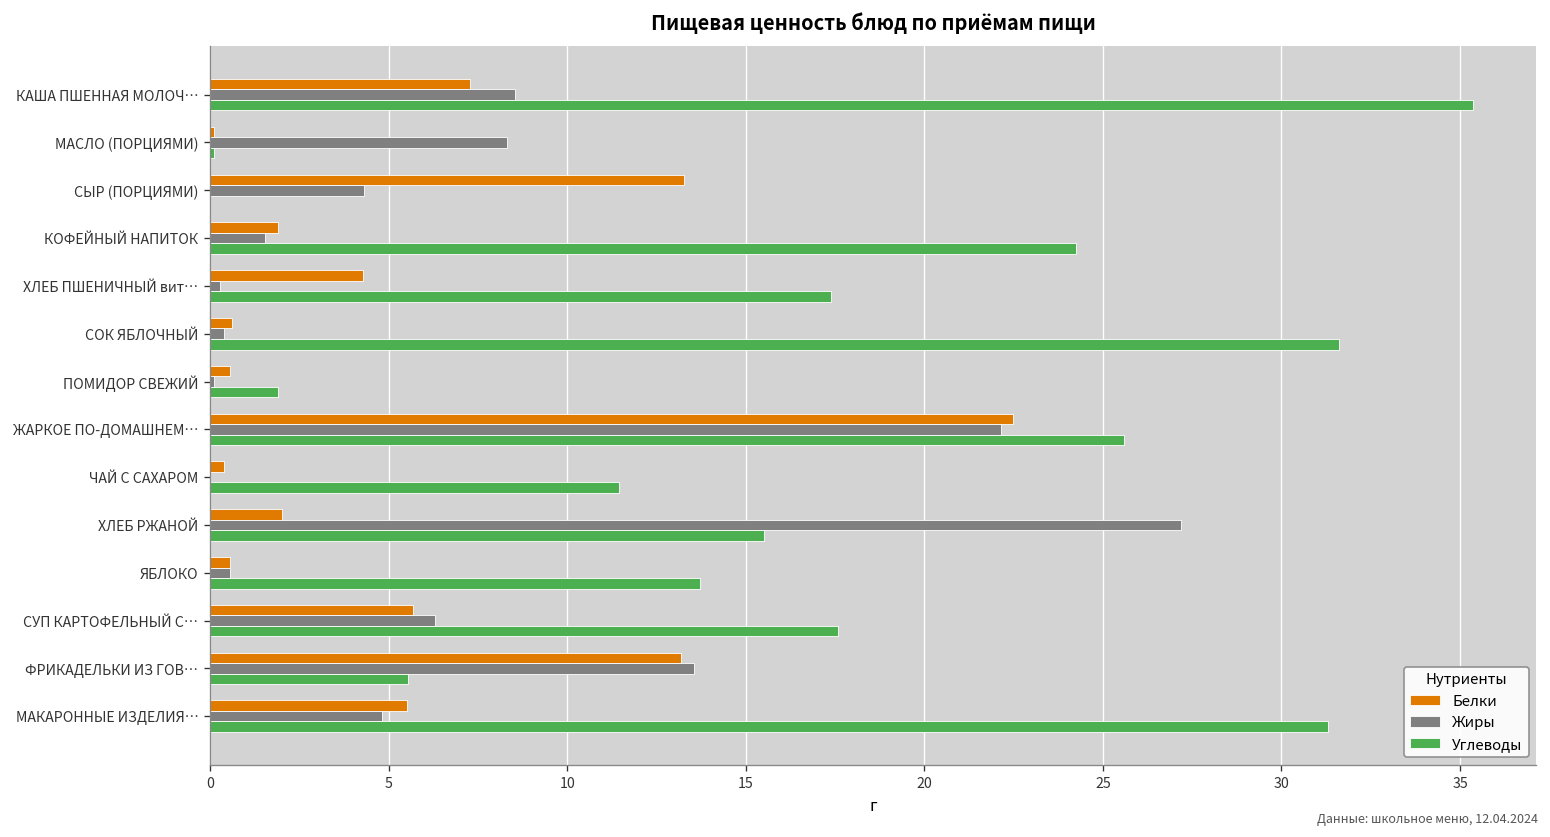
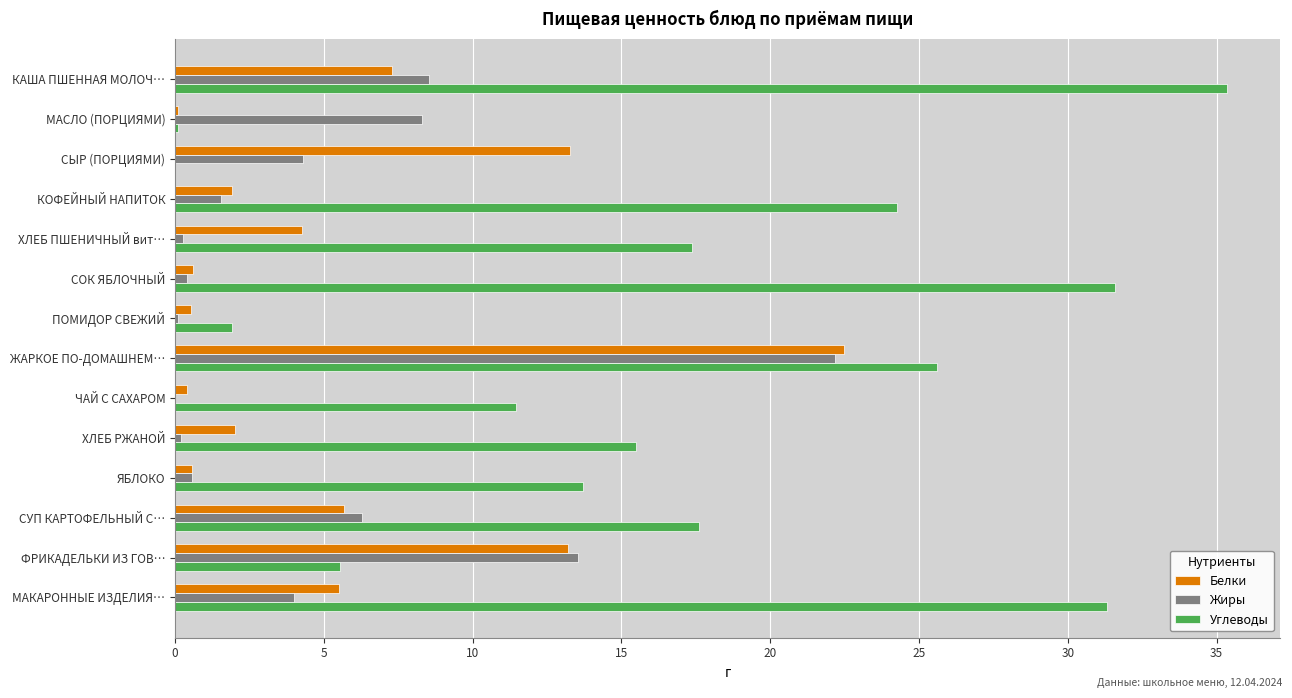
  {
    "Белки": {
      "КАША ПШЕННАЯ МОЛОЧ…": 7.3,
      "МАСЛО (ПОРЦИЯМИ)": 0.1,
      "СЫР (ПОРЦИЯМИ)": 13.3,
      "КОФЕЙНЫЙ НАПИТОК": 1.9,
      "ХЛЕБ ПШЕНИЧНЫЙ вит…": 4.3,
      "СОК ЯБЛОЧНЫЙ": 0.6,
      "ПОМИДОР СВЕЖИЙ": 0.6,
      "ЖАРКОЕ ПО-ДОМАШНЕМ…": 22.5,
      "ЧАЙ С САХАРОМ": 0.4,
      "ХЛЕБ РЖАНОЙ": 2.0,
      "ЯБЛОКО": 0.6,
      "СУП КАРТОФЕЛЬНЫЙ С…": 5.7,
      "ФРИКАДЕЛЬКИ ИЗ ГОВ…": 13.2,
      "МАКАРОННЫЕ ИЗДЕЛИЯ…": 5.5
    },
    "Жиры": {
      "КАША ПШЕННАЯ МОЛОЧ…": 8.5,
      "МАСЛО (ПОРЦИЯМИ)": 8.3,
      "СЫР (ПОРЦИЯМИ)": 4.3,
      "КОФЕЙНЫЙ НАПИТОК": 1.6,
      "ХЛЕБ ПШЕНИЧНЫЙ вит…": 0.3,
      "СОК ЯБЛОЧНЫЙ": 0.4,
      "ПОМИДОР СВЕЖИЙ": 0.1,
      "ЖАРКОЕ ПО-ДОМАШНЕМ…": 22.2,
      "ЧАЙ С САХАРОМ": 0.0,
-     "ХЛЕБ РЖАНОЙ": 27.2,
+     "ХЛЕБ РЖАНОЙ": 0.2,
      "ЯБЛОКО": 0.6,
      "СУП КАРТОФЕЛЬНЫЙ С…": 6.3,
      "ФРИКАДЕЛЬКИ ИЗ ГОВ…": 13.5,
-     "МАКАРОННЫЕ ИЗДЕЛИЯ…": 4.8
+     "МАКАРОННЫЕ ИЗДЕЛИЯ…": 4.0
    },
    "Углеводы": {
      "КАША ПШЕННАЯ МОЛОЧ…": 35.4,
      "МАСЛО (ПОРЦИЯМИ)": 0.1,
      "СЫР (ПОРЦИЯМИ)": 0.0,
      "КОФЕЙНЫЙ НАПИТОК": 24.3,
      "ХЛЕБ ПШЕНИЧНЫЙ вит…": 17.4,
      "СОК ЯБЛОЧНЫЙ": 31.6,
      "ПОМИДОР СВЕЖИЙ": 1.9,
      "ЖАРКОЕ ПО-ДОМАШНЕМ…": 25.6,
      "ЧАЙ С САХАРОМ": 11.5,
      "ХЛЕБ РЖАНОЙ": 15.5,
      "ЯБЛОКО": 13.7,
      "СУП КАРТОФЕЛЬНЫЙ С…": 17.6,
      "ФРИКАДЕЛЬКИ ИЗ ГОВ…": 5.6,
      "МАКАРОННЫЕ ИЗДЕЛИЯ…": 31.3
    }
  }
